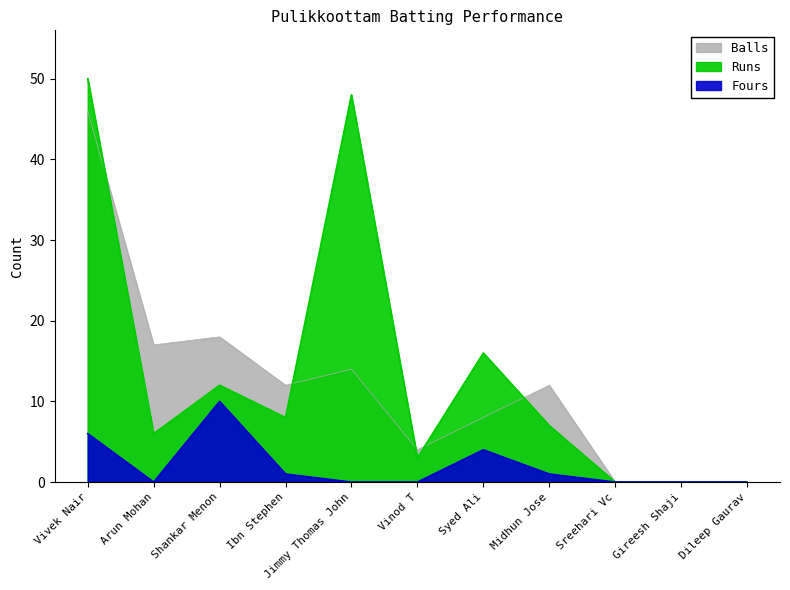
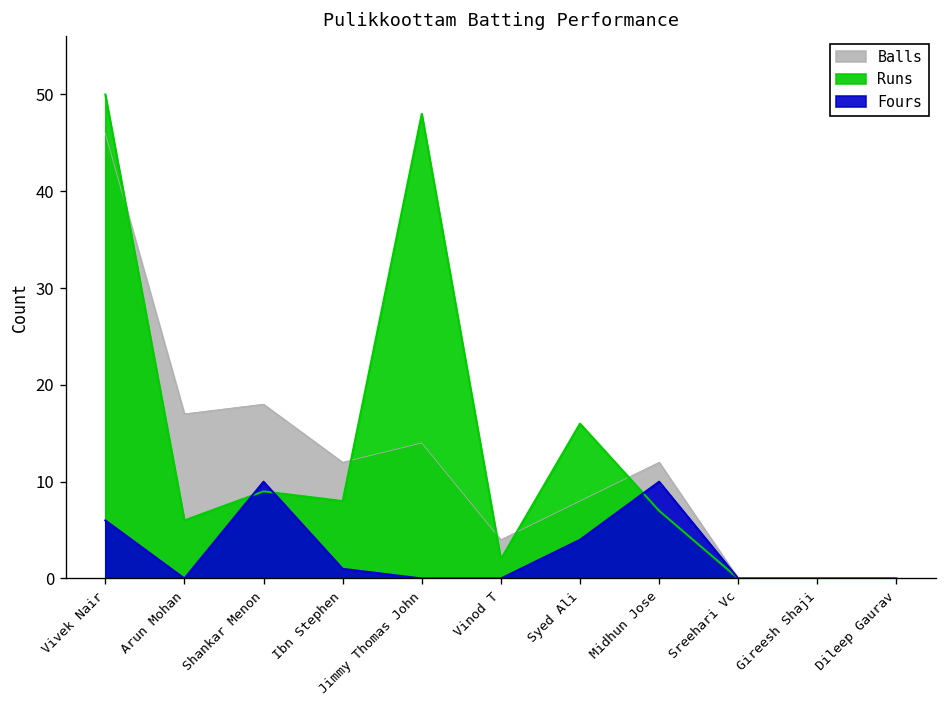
  {
    "Balls": {
      "Vivek Nair": 46,
      "Arun Mohan": 17,
      "Shankar Menon": 18,
      "Ibn Stephen": 12,
      "Jimmy Thomas John": 14,
      "Vinod T": 4,
      "Syed Ali": 8,
      "Midhun Jose": 12
    },
    "Runs": {
      "Vivek Nair": 50,
      "Arun Mohan": 6,
-     "Shankar Menon": 12,
+     "Shankar Menon": 9,
      "Ibn Stephen": 8,
      "Jimmy Thomas John": 48,
-     "Vinod T": 3,
+     "Vinod T": 2,
      "Syed Ali": 16,
      "Midhun Jose": 7
    },
    "Fours": {
      "Vivek Nair": 6,
      "Arun Mohan": 0,
      "Shankar Menon": 10,
      "Ibn Stephen": 1,
      "Jimmy Thomas John": 0,
      "Vinod T": 0,
      "Syed Ali": 4,
-     "Midhun Jose": 1
+     "Midhun Jose": 10
    }
  }
